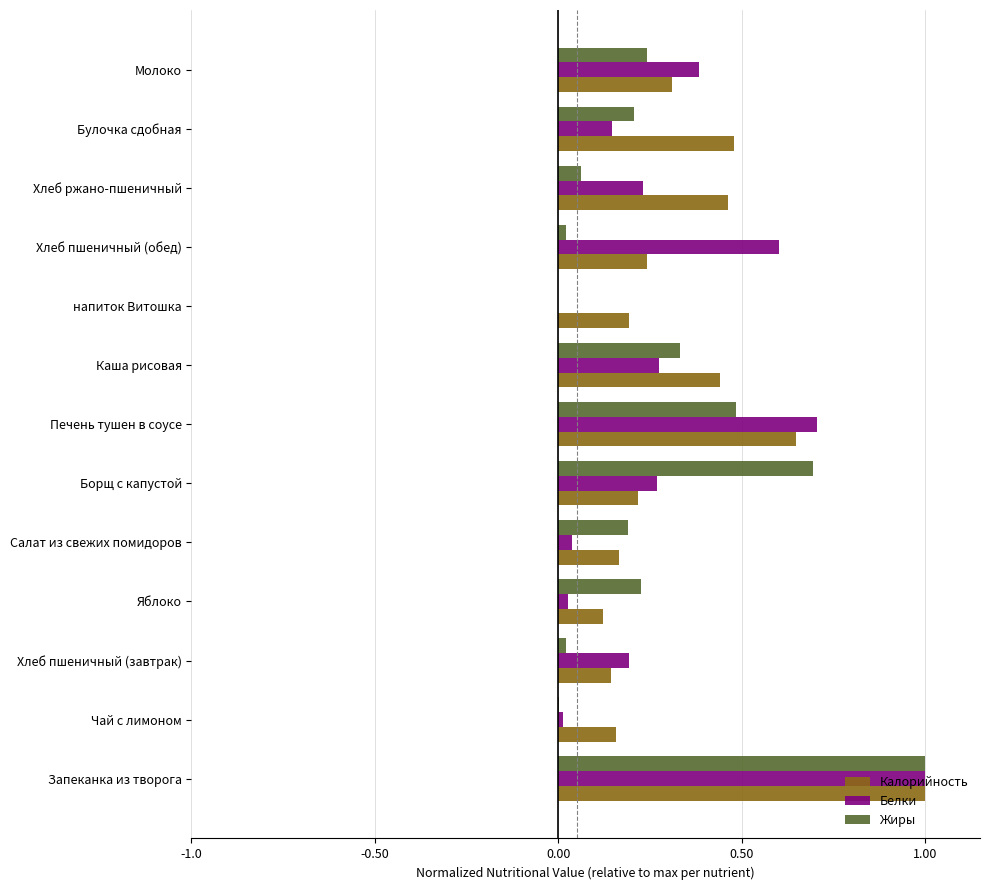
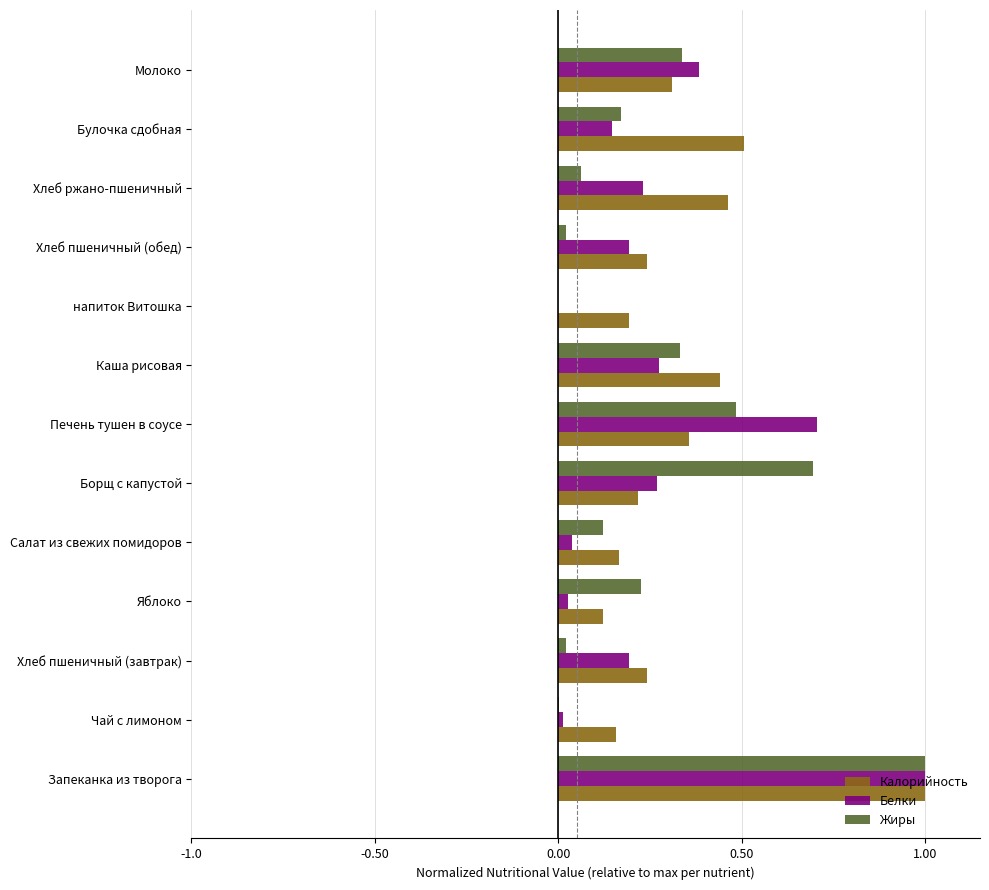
  {
    "Калорийность": {
      "Молоко": 0.31,
-     "Булочка сдобная": 0.48,
+     "Булочка сдобная": 0.51,
      "Хлеб ржано-пшеничный": 0.46,
      "Хлеб пшеничный (обед)": 0.24,
      "напиток Витошка": 0.19,
      "Каша рисовая": 0.44,
-     "Печень тушен в соусе": 0.65,
+     "Печень тушен в соусе": 0.36,
      "Борщ с капустой": 0.22,
      "Салат из свежих помидоров": 0.17,
      "Яблоко": 0.12,
-     "Хлеб пшеничный (завтрак)": 0.15,
+     "Хлеб пшеничный (завтрак)": 0.24,
      "Чай с лимоном": 0.16,
      "Запеканка из творога": 1.00
    },
    "Белки": {
      "Молоко": 0.38,
      "Булочка сдобная": 0.15,
      "Хлеб ржано-пшеничный": 0.23,
-     "Хлеб пшеничный (обед)": 0.60,
+     "Хлеб пшеничный (обед)": 0.19,
      "напиток Витошка": 0.00,
      "Каша рисовая": 0.28,
      "Печень тушен в соусе": 0.71,
      "Борщ с капустой": 0.27,
      "Салат из свежих помидоров": 0.04,
      "Яблоко": 0.03,
      "Хлеб пшеничный (завтрак)": 0.19,
      "Чай с лимоном": 0.01,
      "Запеканка из творога": 1.00
    },
    "Жиры": {
-     "Молоко": 0.24,
-     "Булочка сдобная": 0.21,
+     "Молоко": 0.34,
+     "Булочка сдобная": 0.17,
      "Хлеб ржано-пшеничный": 0.06,
      "Хлеб пшеничный (обед)": 0.02,
      "напиток Витошка": 0.00,
      "Каша рисовая": 0.33,
      "Печень тушен в соусе": 0.48,
      "Борщ с капустой": 0.69,
-     "Салат из свежих помидоров": 0.19,
+     "Салат из свежих помидоров": 0.12,
      "Яблоко": 0.23,
      "Хлеб пшеничный (завтрак)": 0.02,
      "Запеканка из творога": 1.00
    }
  }
